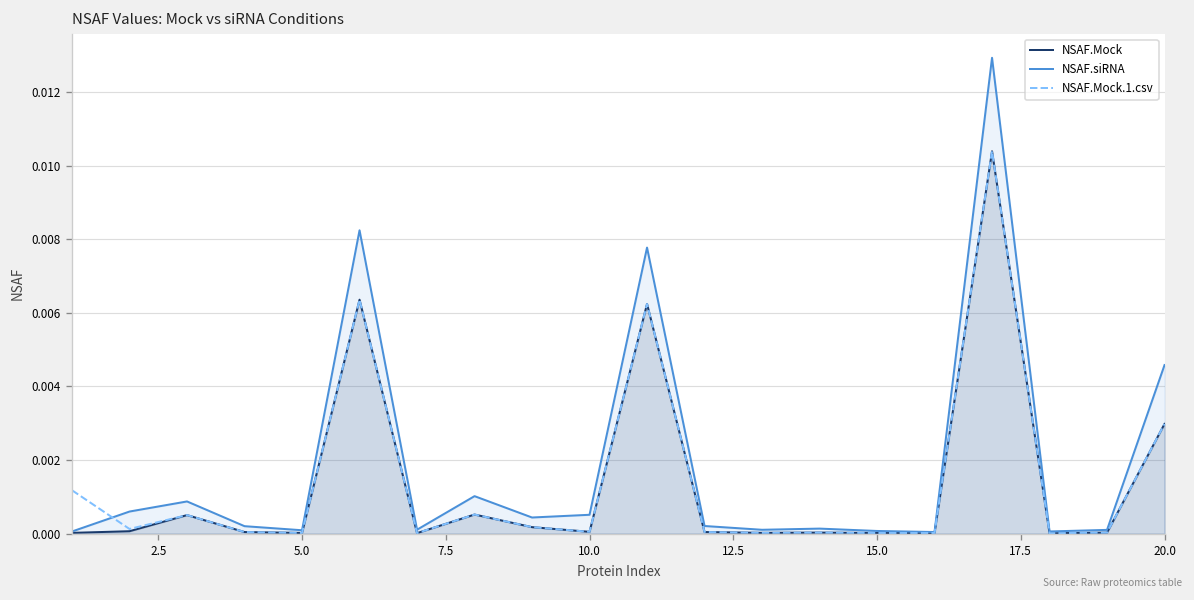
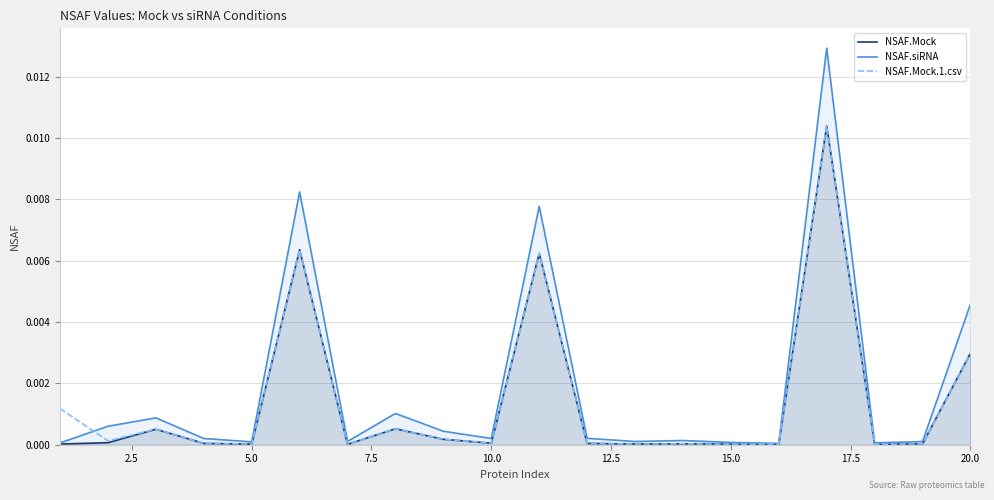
  {
    "NSAF.siRNA": {
-     "10.0": 0.0005,
+     "10.0": 0.0002,
      "20.0": 0.0046
    }
  }
